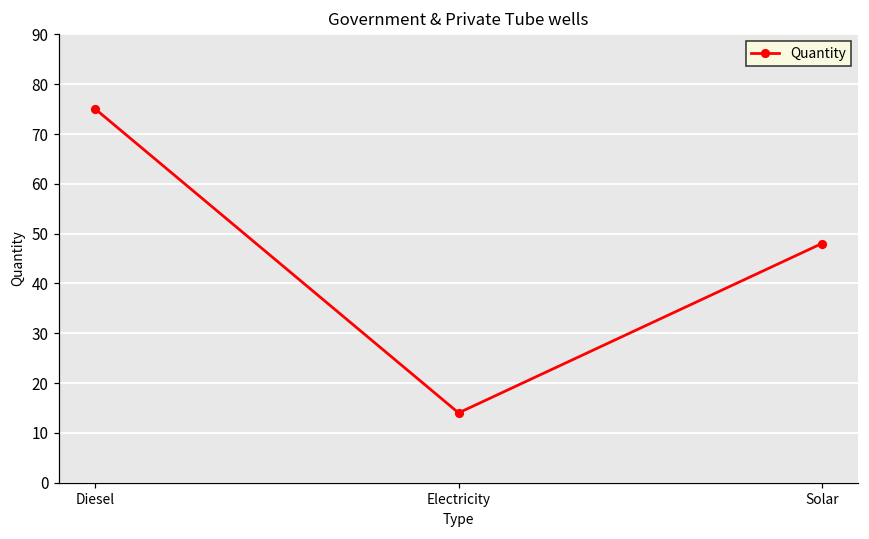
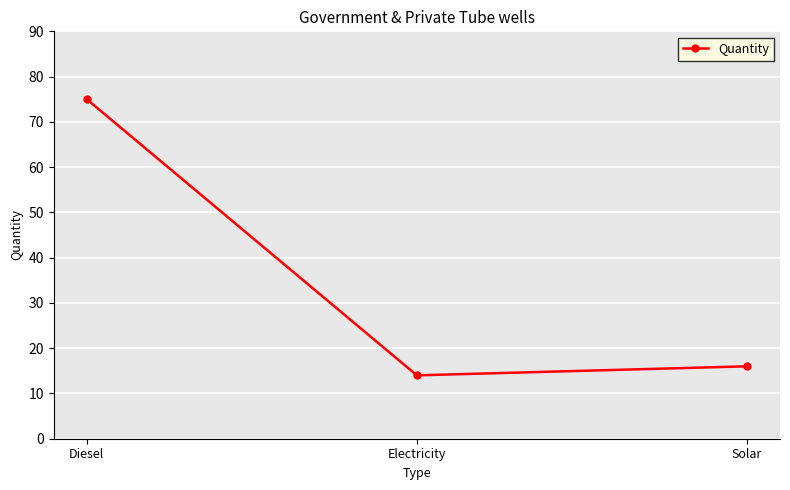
  {
    "Diesel": 75,
    "Electricity": 14,
-   "Solar": 48
+   "Solar": 16
  }
